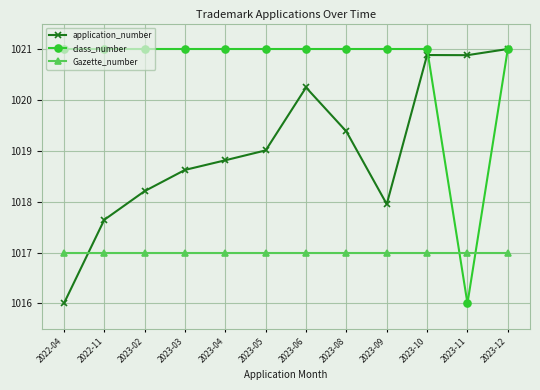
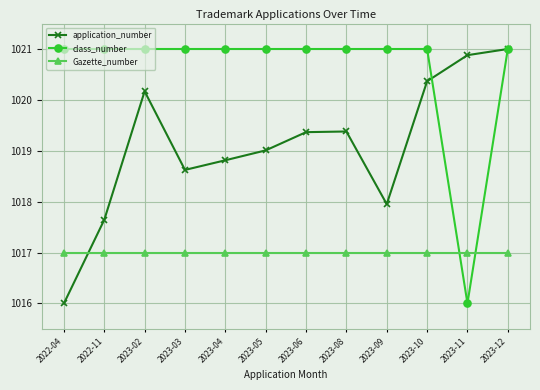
  {
    "application_number": {
      "2022-04": 1016.0,
      "2022-11": 1017.6,
-     "2023-02": 1018.2,
+     "2023-02": 1020.2,
      "2023-03": 1018.6,
      "2023-04": 1018.8,
      "2023-05": 1019.0,
-     "2023-06": 1020.2,
+     "2023-06": 1019.4,
      "2023-08": 1019.4,
      "2023-09": 1018.0,
-     "2023-10": 1020.9,
+     "2023-10": 1020.4,
      "2023-11": 1020.9
    }
  }
